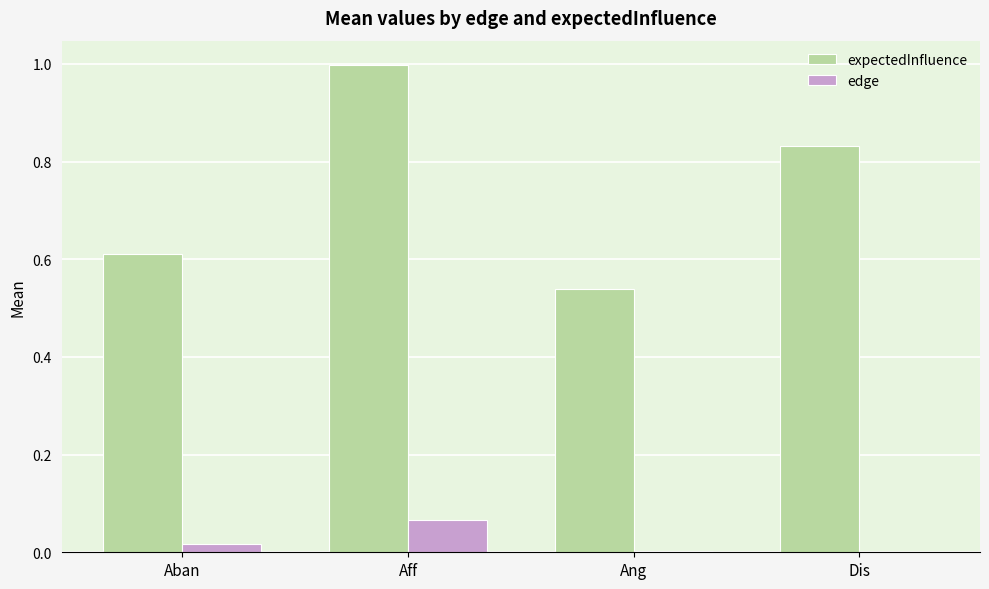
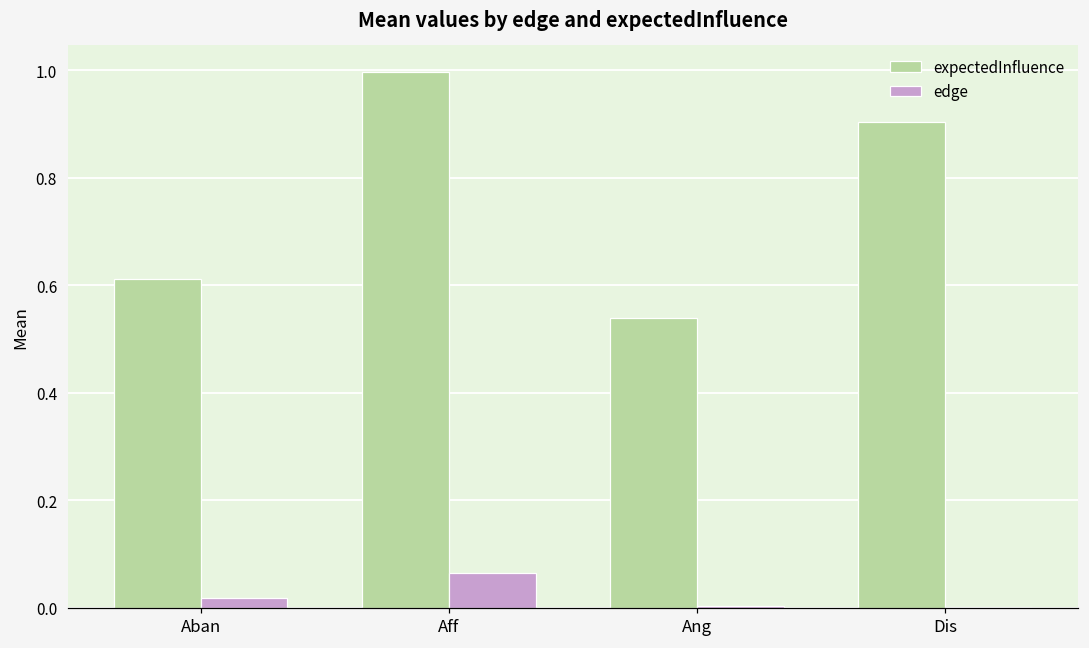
  {
    "expectedInfluence": {
      "Aban": 0.61,
      "Aff": 1.00,
      "Ang": 0.54,
-     "Dis": 0.83
+     "Dis": 0.90
    },
    "edge": {
      "Aban": 0.02,
      "Aff": 0.07
    }
  }
